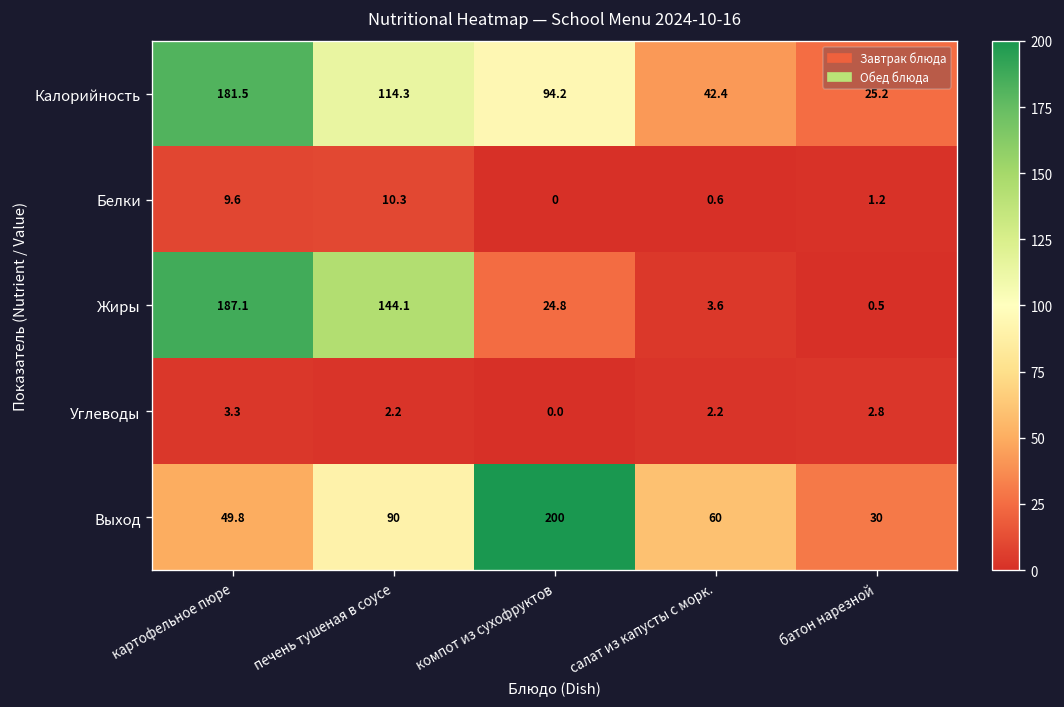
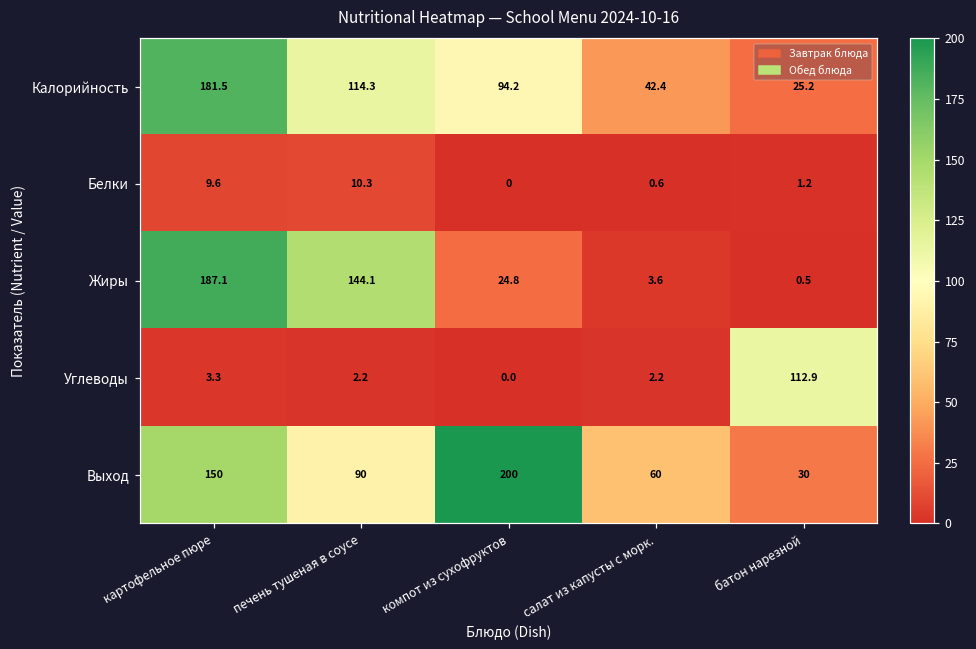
  {
    "Калорийность": {
      "картофельное пюре": 181.5,
      "печень тушеная в соусе": 114.3,
      "компот из сухофруктов": 94.2,
      "салат из капусты с морк.": 42.4
    },
    "Белки": {
      "картофельное пюре": 9.6,
      "печень тушеная в соусе": 10.3,
      "компот из сухофруктов": 0,
      "салат из капусты с морк.": 0.6,
      "батон нарезной": 1.2
    },
    "Жиры": {
      "картофельное пюре": 187.1,
      "печень тушеная в соусе": 144.1,
      "компот из сухофруктов": 24.8,
      "салат из капусты с морк.": 3.6,
      "батон нарезной": 0.5
    },
    "Углеводы": {
      "картофельное пюре": 3.3,
      "печень тушеная в соусе": 2.2,
      "компот из сухофруктов": 0.0,
      "салат из капусты с морк.": 2.2,
-     "батон нарезной": 2.8
+     "батон нарезной": 112.9
    },
    "Выход": {
-     "картофельное пюре": 49.8,
+     "картофельное пюре": 150,
      "печень тушеная в соусе": 90,
      "компот из сухофруктов": 200,
      "салат из капусты с морк.": 60,
      "батон нарезной": 30
    }
  }
